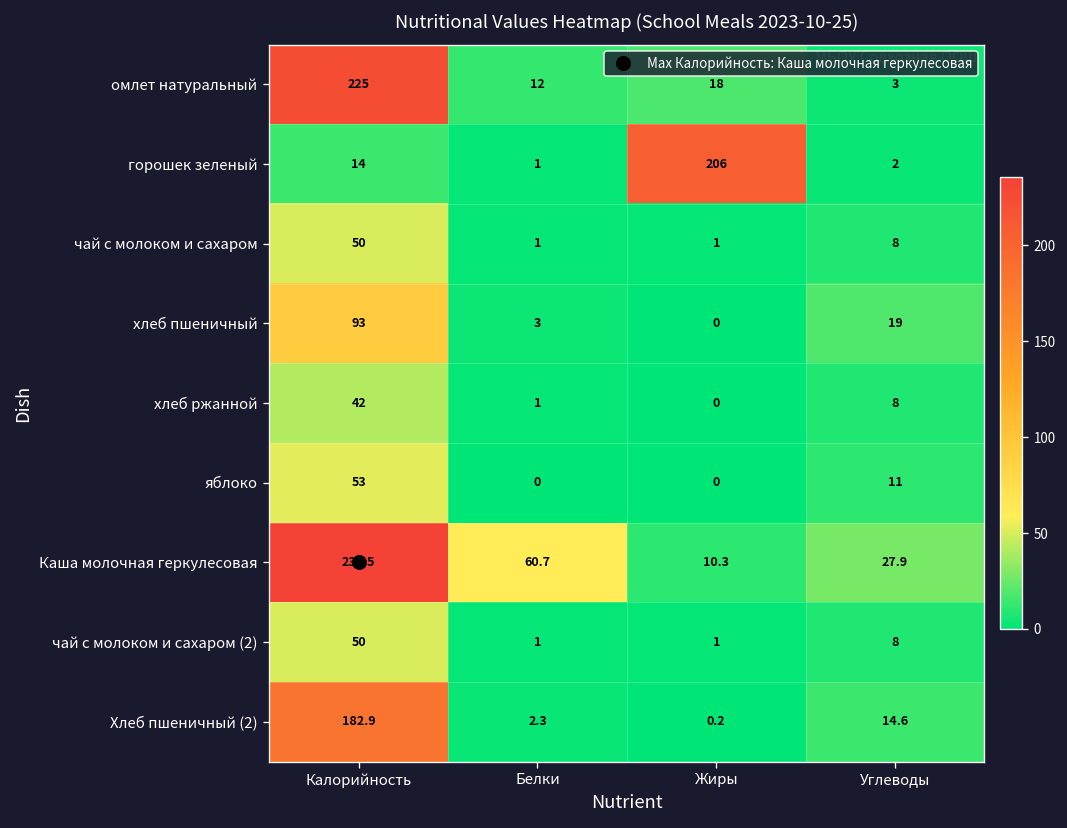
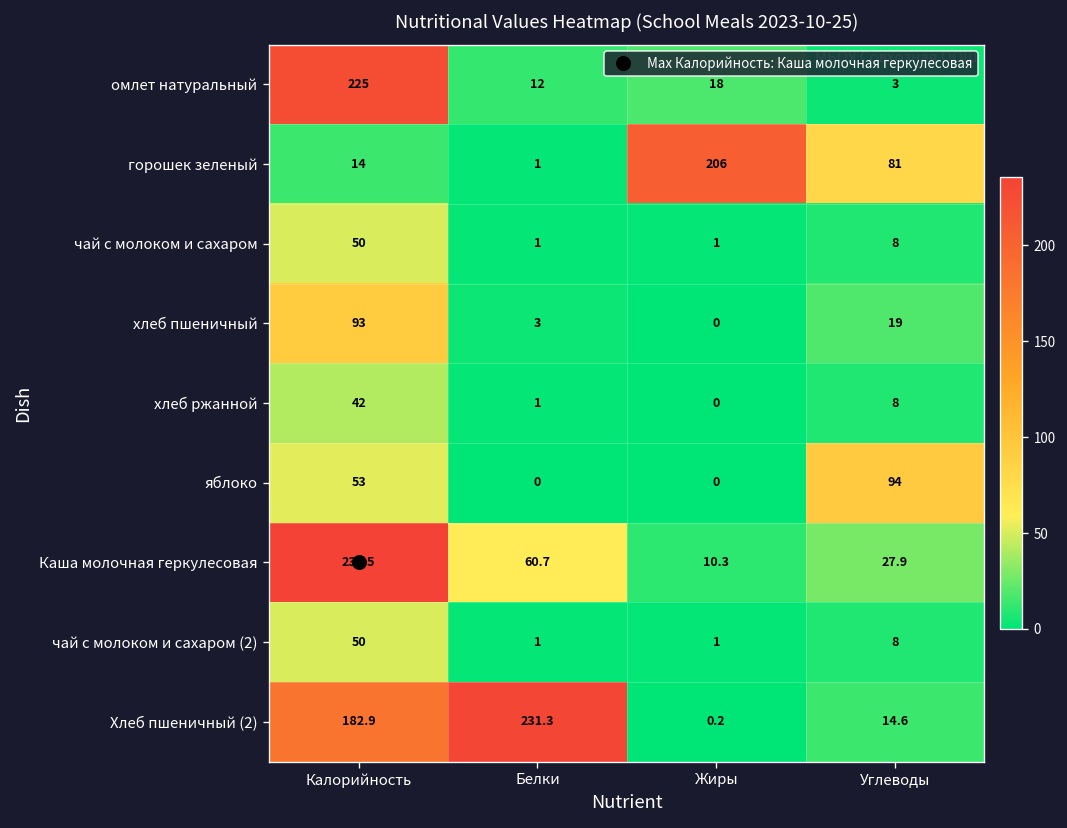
  {
    "омлет натуральный": {
      "Калорийность": 225,
      "Белки": 12,
      "Жиры": 18,
      "Углеводы": 3
    },
    "горошек зеленый": {
      "Калорийность": 14,
      "Белки": 1,
      "Жиры": 206,
-     "Углеводы": 2
+     "Углеводы": 81
    },
    "чай с молоком и сахаром": {
      "Калорийность": 50,
      "Белки": 1,
      "Жиры": 1,
      "Углеводы": 8
    },
    "хлеб пшеничный": {
      "Калорийность": 93,
      "Белки": 3,
      "Жиры": 0,
      "Углеводы": 19
    },
    "хлеб ржанной": {
      "Калорийность": 42,
      "Белки": 1,
      "Жиры": 0,
      "Углеводы": 8
    },
    "яблоко": {
      "Калорийность": 53,
      "Белки": 0,
      "Жиры": 0,
-     "Углеводы": 11
+     "Углеводы": 94
    },
    "Каша молочная геркулесовая": {
      "Белки": 60.7,
      "Жиры": 10.3,
      "Углеводы": 27.9
    },
    "чай с молоком и сахаром (2)": {
      "Калорийность": 50,
      "Белки": 1,
      "Жиры": 1,
      "Углеводы": 8
    },
    "Хлеб пшеничный (2)": {
      "Калорийность": 182.9,
-     "Белки": 2.3,
+     "Белки": 231.3,
      "Жиры": 0.2,
      "Углеводы": 14.6
    }
  }
